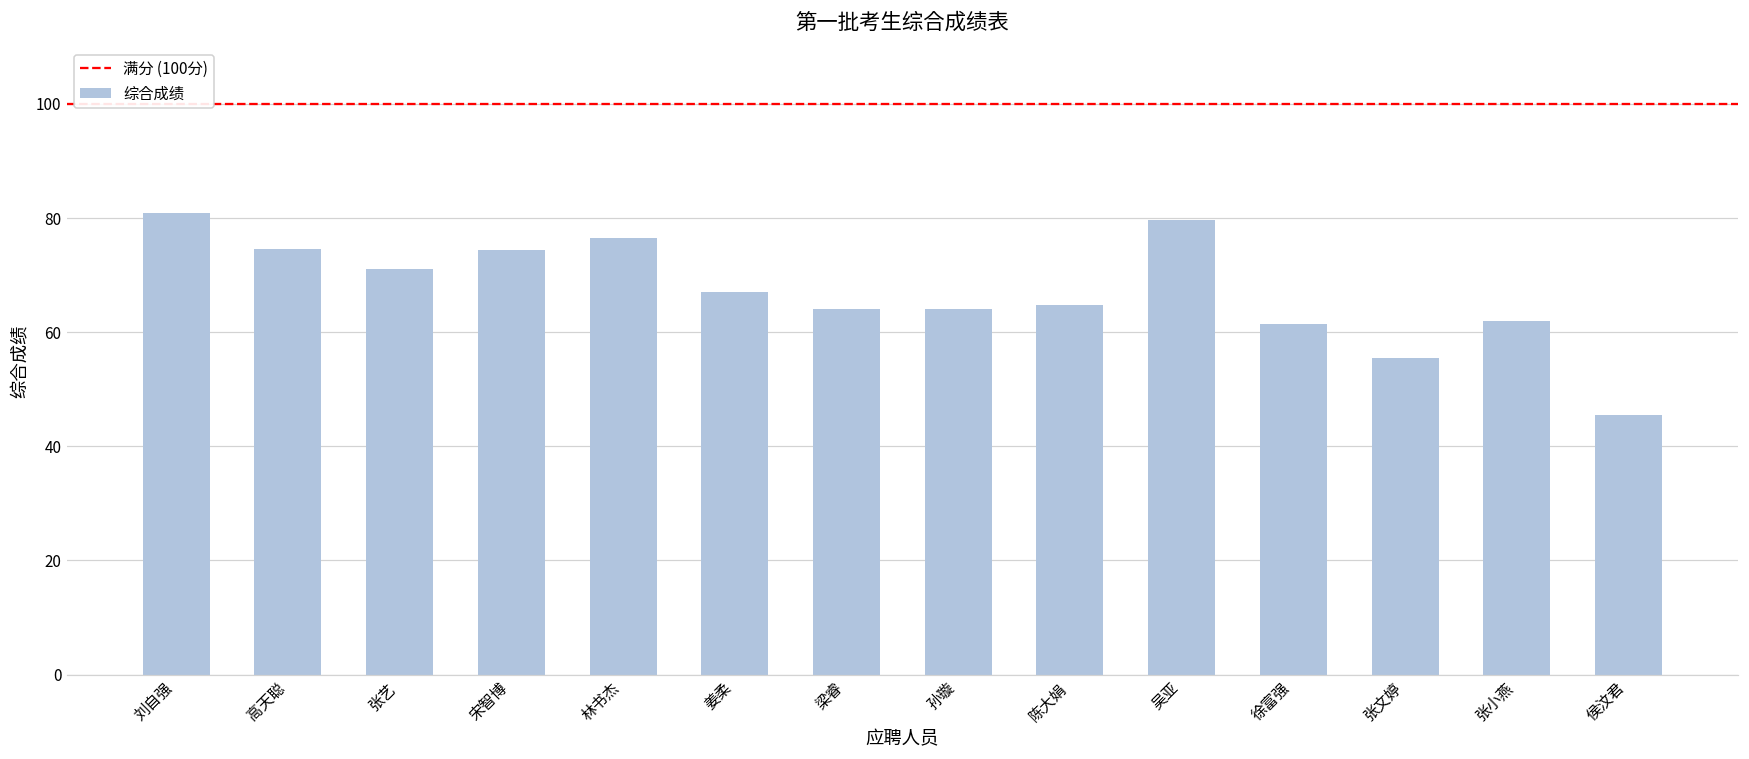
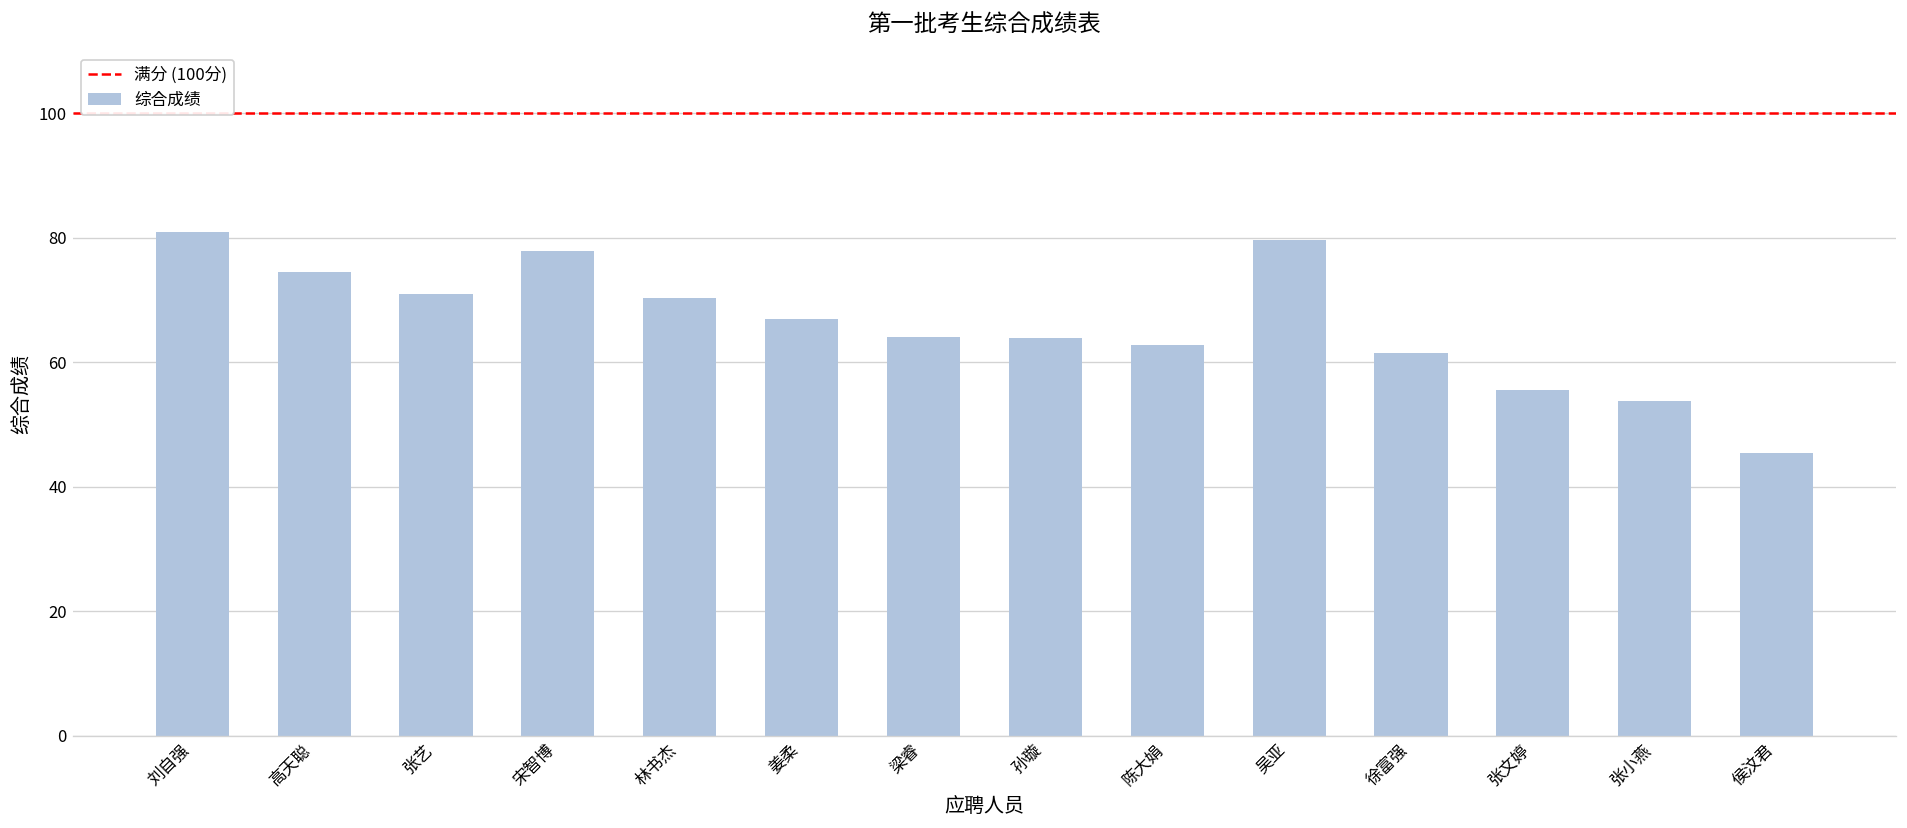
  {
    "刘自强": 81,
    "高天聪": 75,
    "张艺": 71,
-   "宋智博": 74,
-   "林书杰": 77,
+   "宋智博": 78,
+   "林书杰": 70,
    "姜柔": 67,
    "梁睿": 64,
    "孙璇": 64,
-   "陈大娟": 65,
+   "陈大娟": 63,
    "吴亚": 80,
    "徐富强": 61,
    "张文婷": 56,
-   "张小燕": 62,
+   "张小燕": 54,
    "侯汶君": 46
  }
